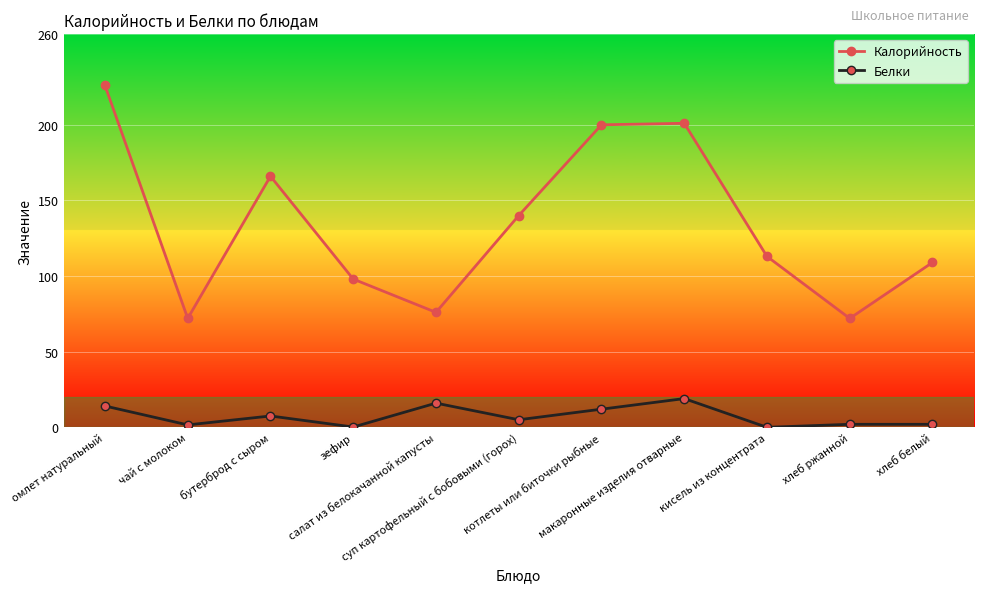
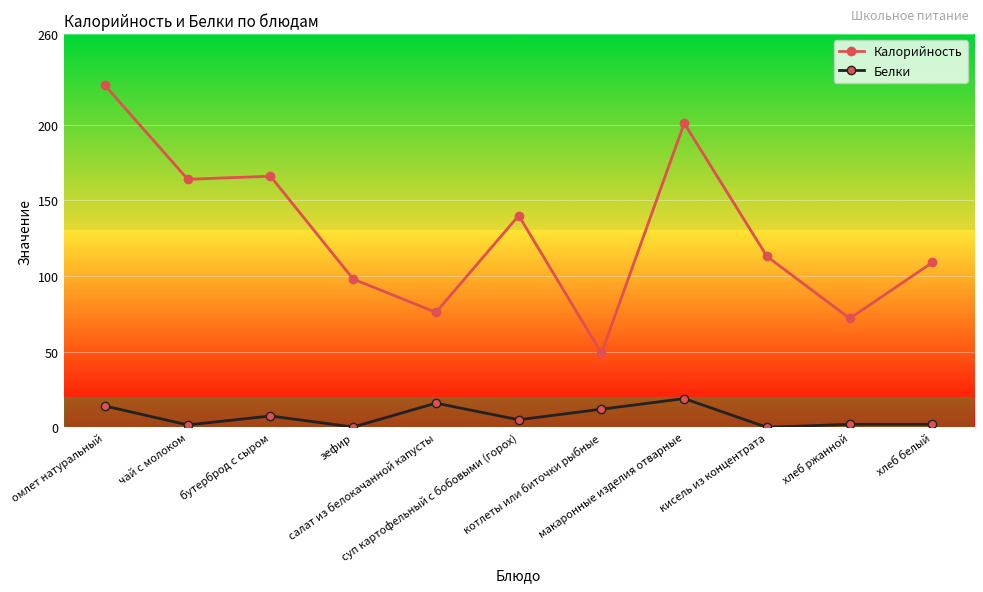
  {
    "Калорийность": {
      "омлет натуральный": 226,
-     "чай с молоком": 72,
+     "чай с молоком": 164,
      "бутерброд с сыром": 166,
      "зефир": 98,
      "салат из белокачанной капусты": 76,
      "суп картофельный с бобовыми (горох)": 140,
-     "котлеты или биточки рыбные": 200,
+     "котлеты или биточки рыбные": 49,
      "макаронные изделия отварные": 201,
      "кисель из концентрата": 113,
      "хлеб ржанной": 72,
      "хлеб белый": 109
    },
    "Белки": {
      "омлет натуральный": 14,
      "чай с молоком": 2,
      "бутерброд с сыром": 8,
      "зефир": 0,
      "салат из белокачанной капусты": 16,
      "суп картофельный с бобовыми (горох)": 5,
      "котлеты или биточки рыбные": 12,
      "макаронные изделия отварные": 19,
      "кисель из концентрата": 0,
      "хлеб ржанной": 2,
      "хлеб белый": 2
    }
  }
